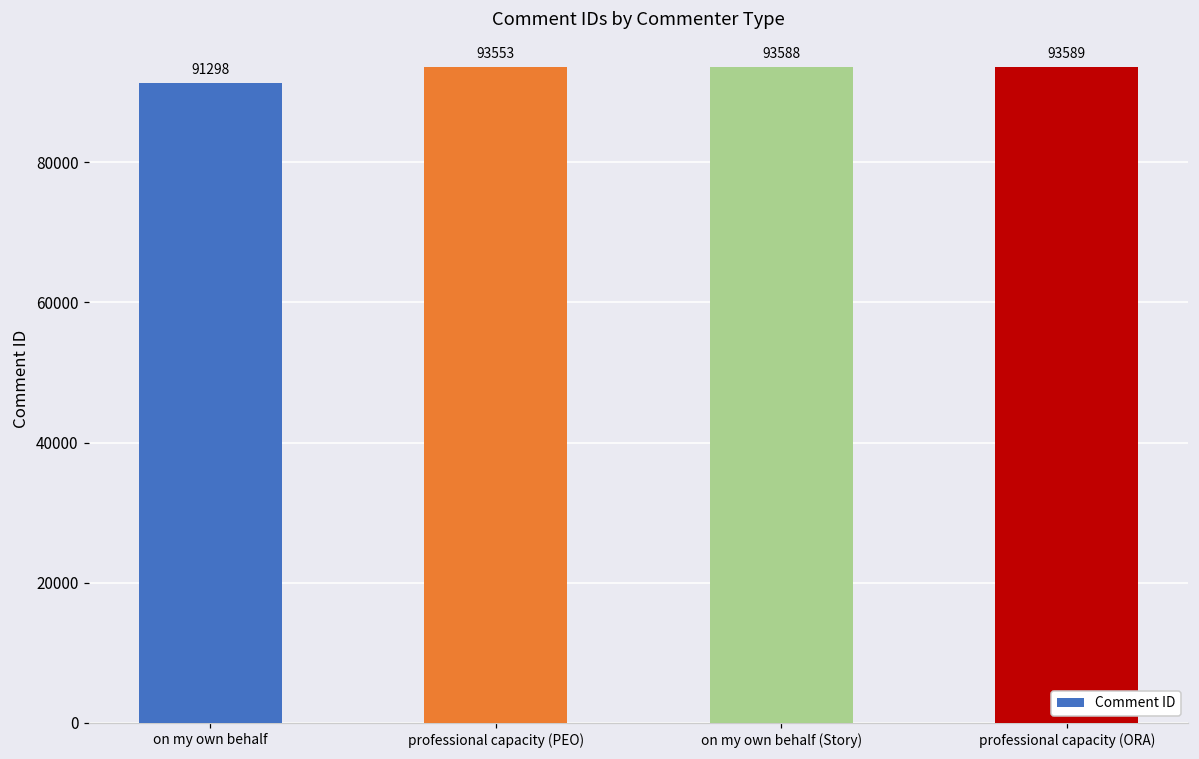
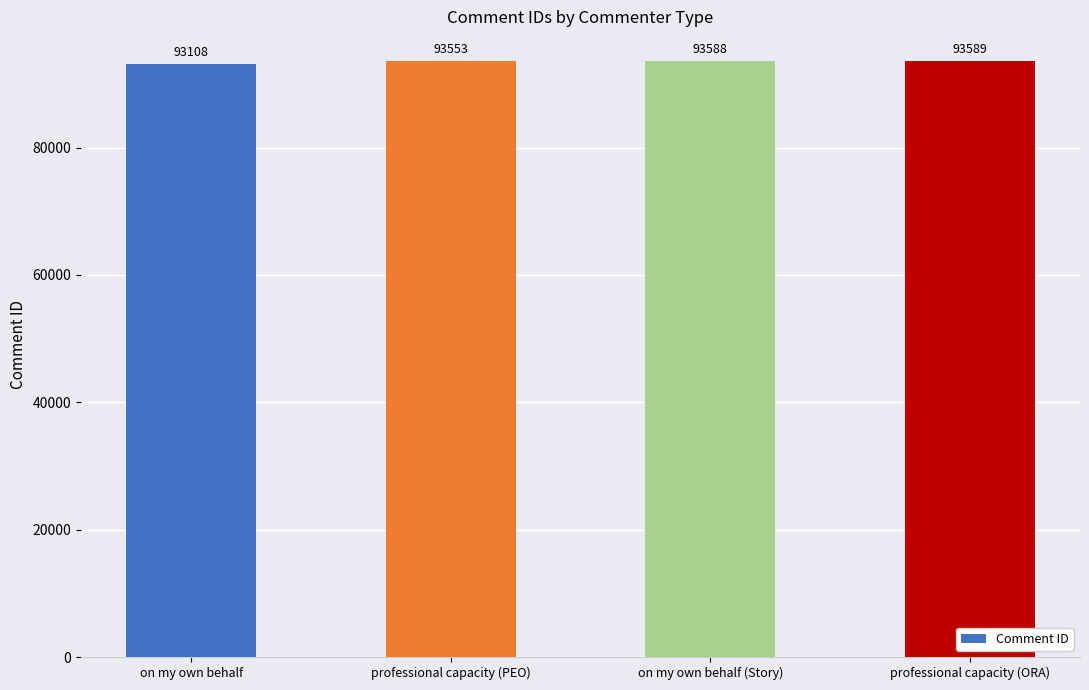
  {
-   "on my own behalf": 91298,
+   "on my own behalf": 93108,
    "professional capacity (PEO)": 93553,
    "on my own behalf (Story)": 93588,
    "professional capacity (ORA)": 93589
  }
